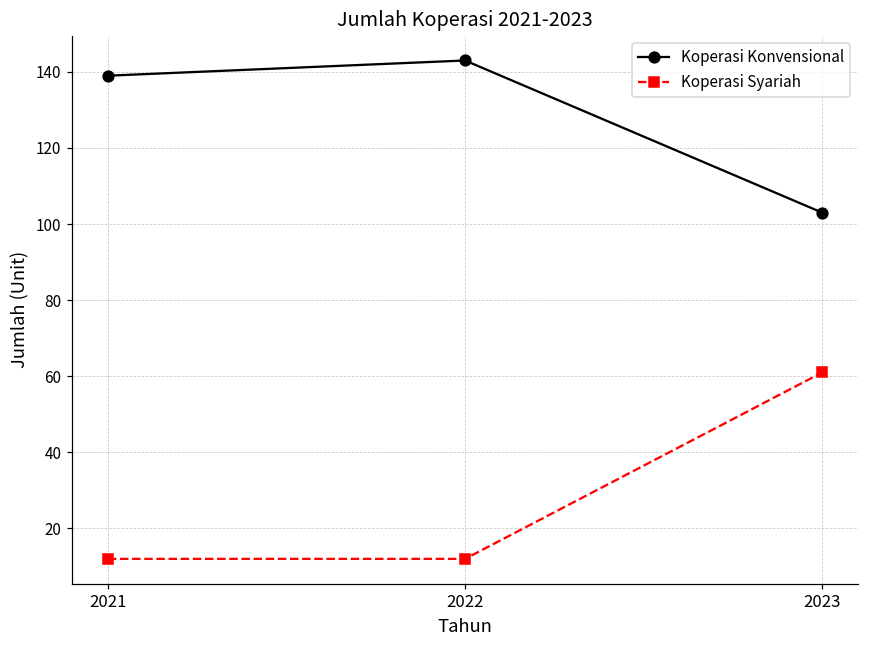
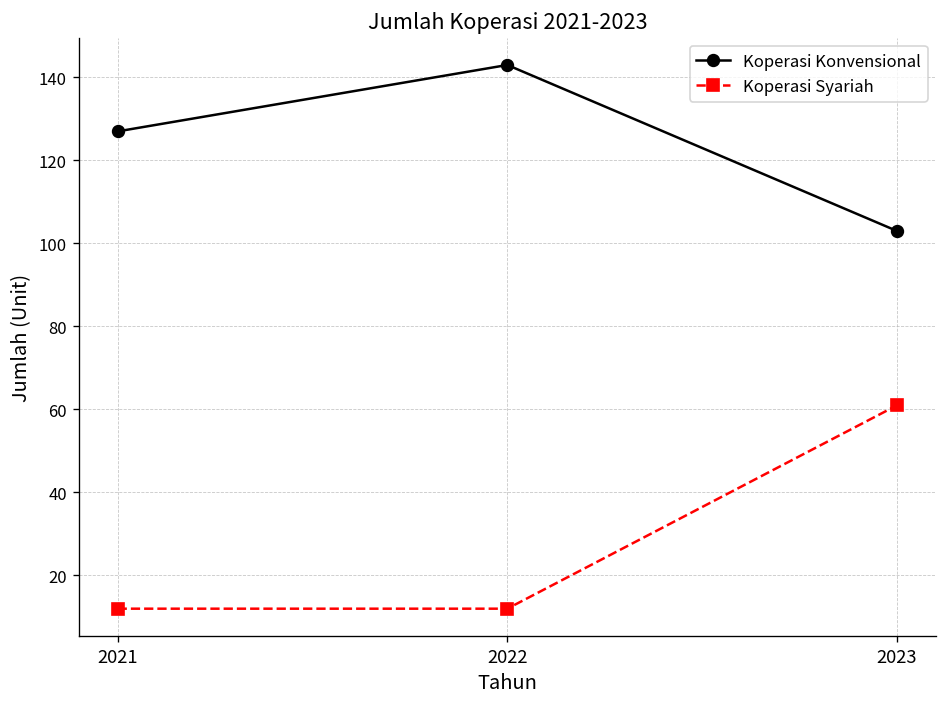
  {
    "Koperasi Konvensional": {
-     "2021": 139,
+     "2021": 127,
      "2022": 143,
      "2023": 103
    },
    "Koperasi Syariah": {
      "2021": 12,
      "2022": 12,
      "2023": 61
    }
  }
